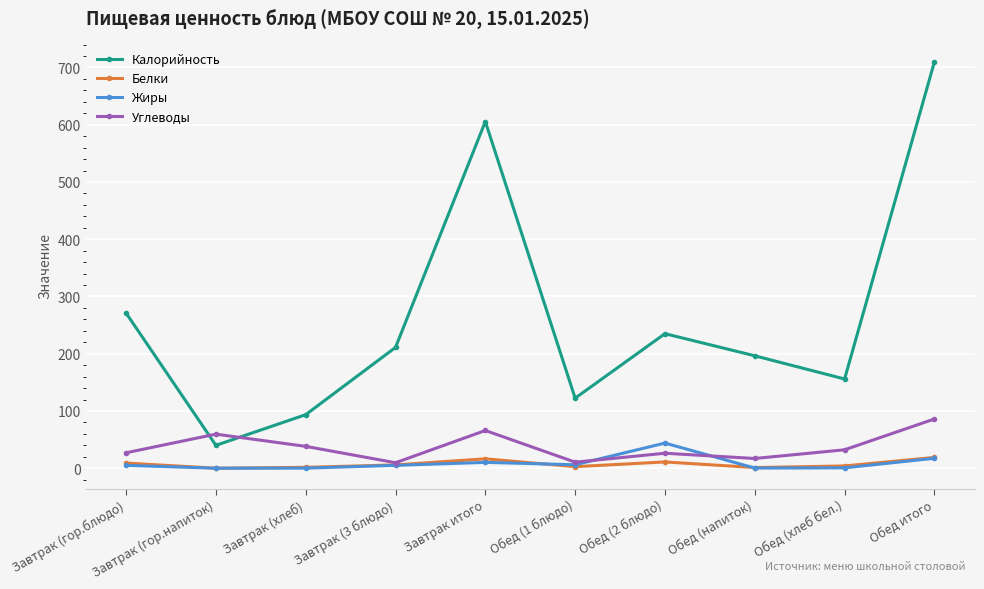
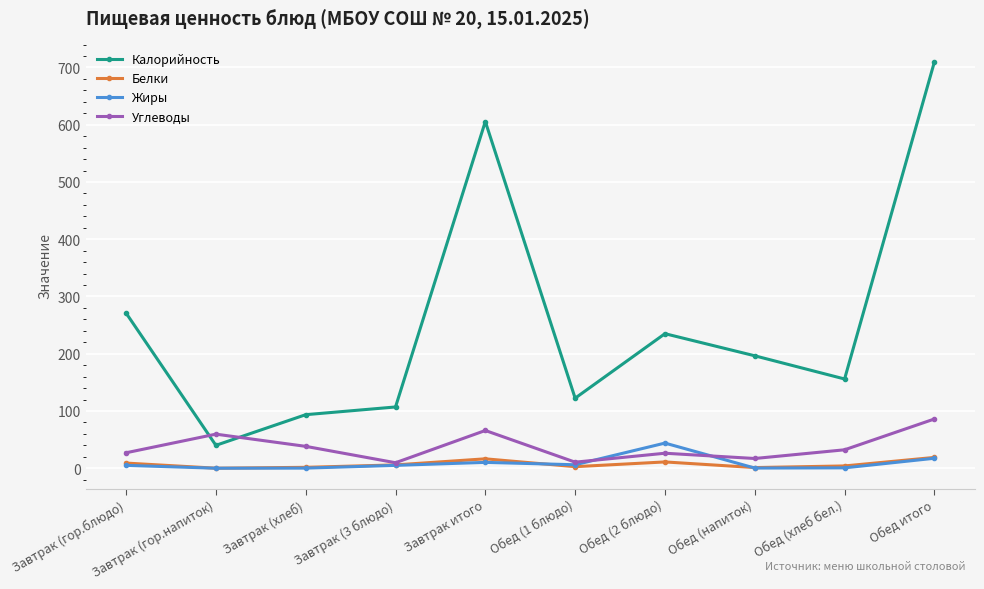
  {
    "Калорийность": {
      "Завтрак (гор.блюдо)": 270,
      "Завтрак (гор.напиток)": 40,
      "Завтрак (хлеб)": 90,
-     "Завтрак (3 блюдо)": 210,
+     "Завтрак (3 блюдо)": 110,
      "Завтрак итого": 610,
      "Обед (1 блюдо)": 120,
      "Обед (2 блюдо)": 240,
      "Обед (напиток)": 200,
      "Обед (хлеб бел.)": 160,
      "Обед итого": 710
    },
    "Белки": {
      "Завтрак итого": 20,
      "Обед (2 блюдо)": 10
    },
    "Жиры": {
      "Завтрак итого": 10,
      "Обед (2 блюдо)": 40
    },
    "Углеводы": {
      "Завтрак (гор.блюдо)": 30,
      "Завтрак (гор.напиток)": 60,
      "Завтрак (хлеб)": 40,
      "Завтрак итого": 70,
      "Обед (1 блюдо)": 10,
      "Обед (2 блюдо)": 30,
      "Обед (напиток)": 20,
      "Обед (хлеб бел.)": 30,
      "Обед итого": 90
    }
  }
